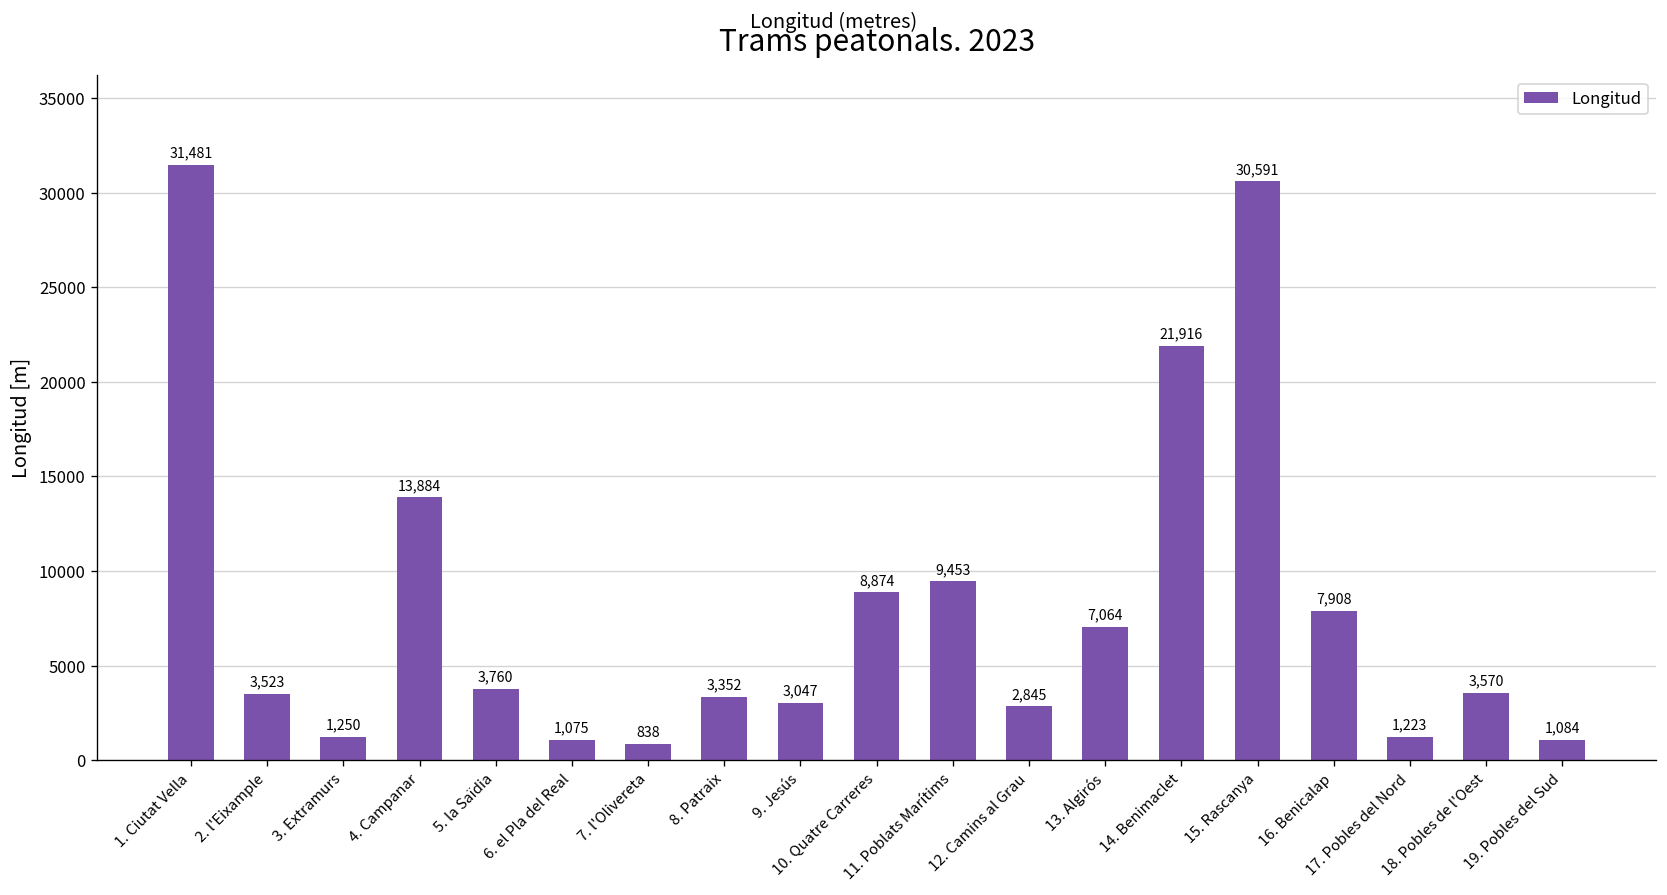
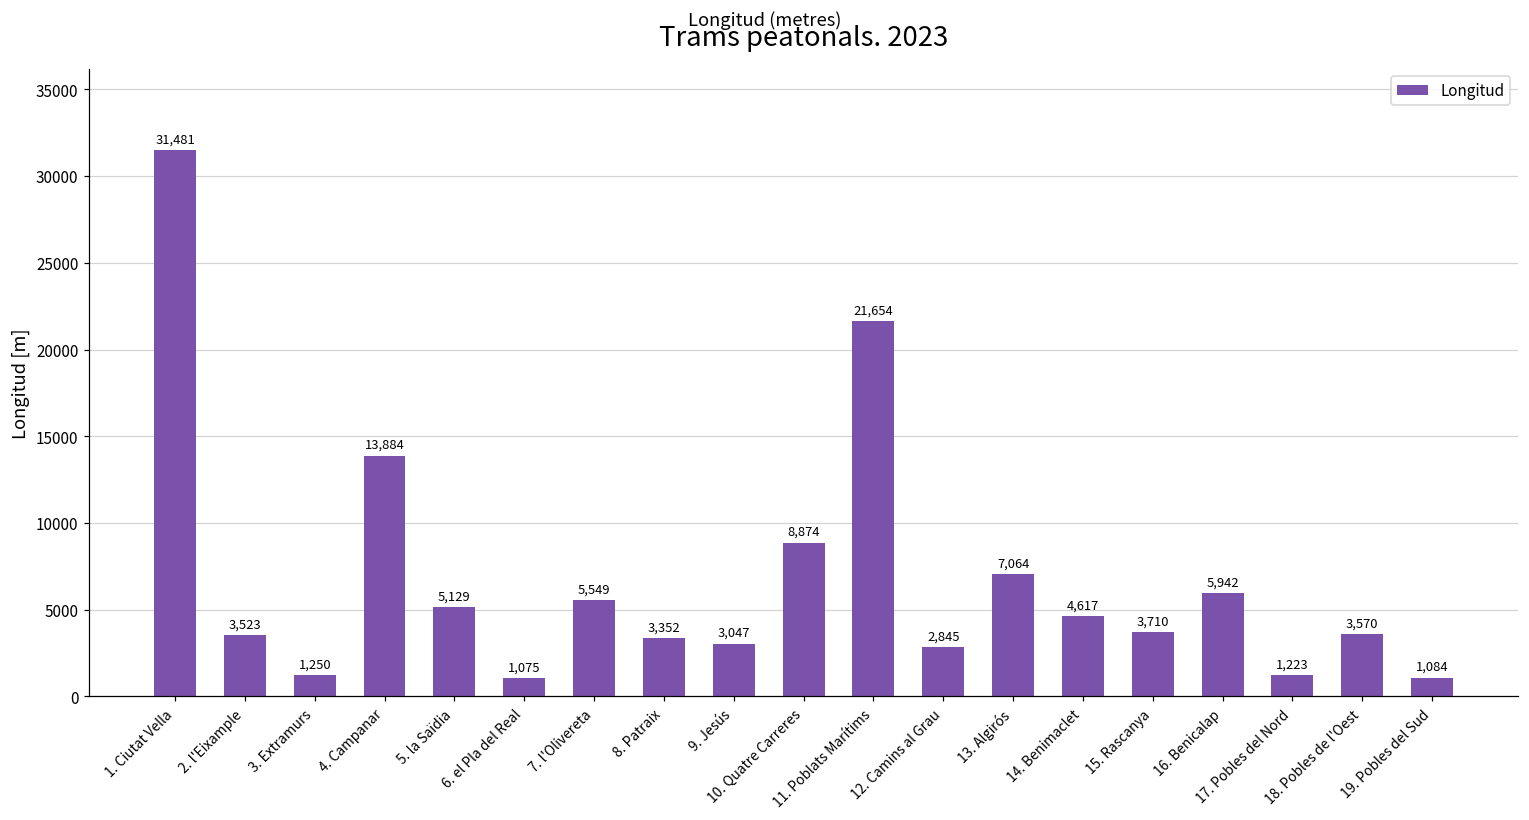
  {
    "1. Ciutat Vella": "31,481",
    "2. l'Eixample": "3,523",
    "3. Extramurs": "1,250",
    "4. Campanar": "13,884",
-   "5. la Saïdia": "3,760",
+   "5. la Saïdia": "5,129",
    "6. el Pla del Real": "1,075",
-   "7. l'Olivereta": "838",
+   "7. l'Olivereta": "5,549",
    "8. Patraix": "3,352",
    "9. Jesús": "3,047",
    "10. Quatre Carreres": "8,874",
-   "11. Poblats Marítims": "9,453",
+   "11. Poblats Marítims": "21,654",
    "12. Camins al Grau": "2,845",
    "13. Algirós": "7,064",
-   "14. Benimaclet": "21,916",
-   "15. Rascanya": "30,591",
-   "16. Benicalap": "7,908",
+   "14. Benimaclet": "4,617",
+   "15. Rascanya": "3,710",
+   "16. Benicalap": "5,942",
    "17. Pobles del Nord": "1,223",
    "18. Pobles de l'Oest": "3,570",
    "19. Pobles del Sud": "1,084"
  }
